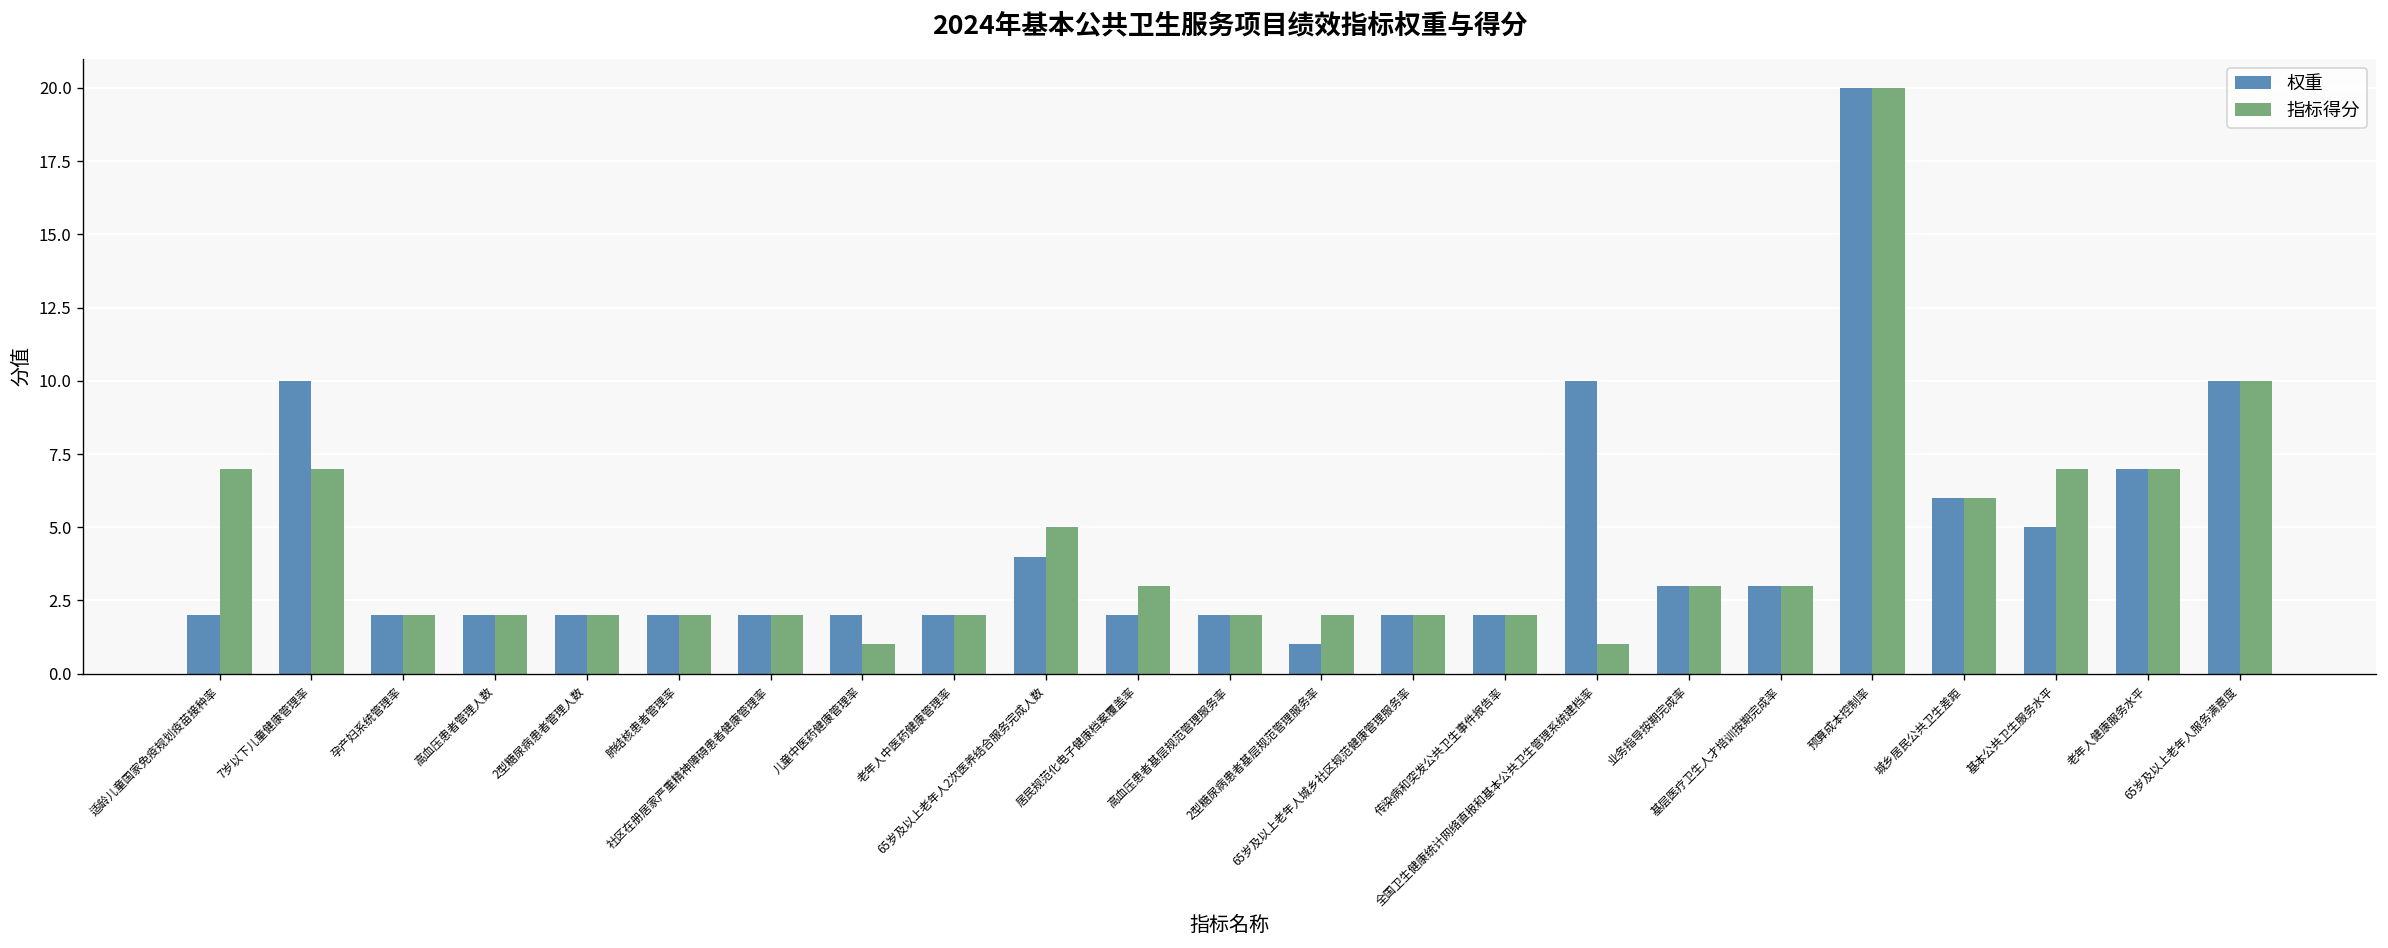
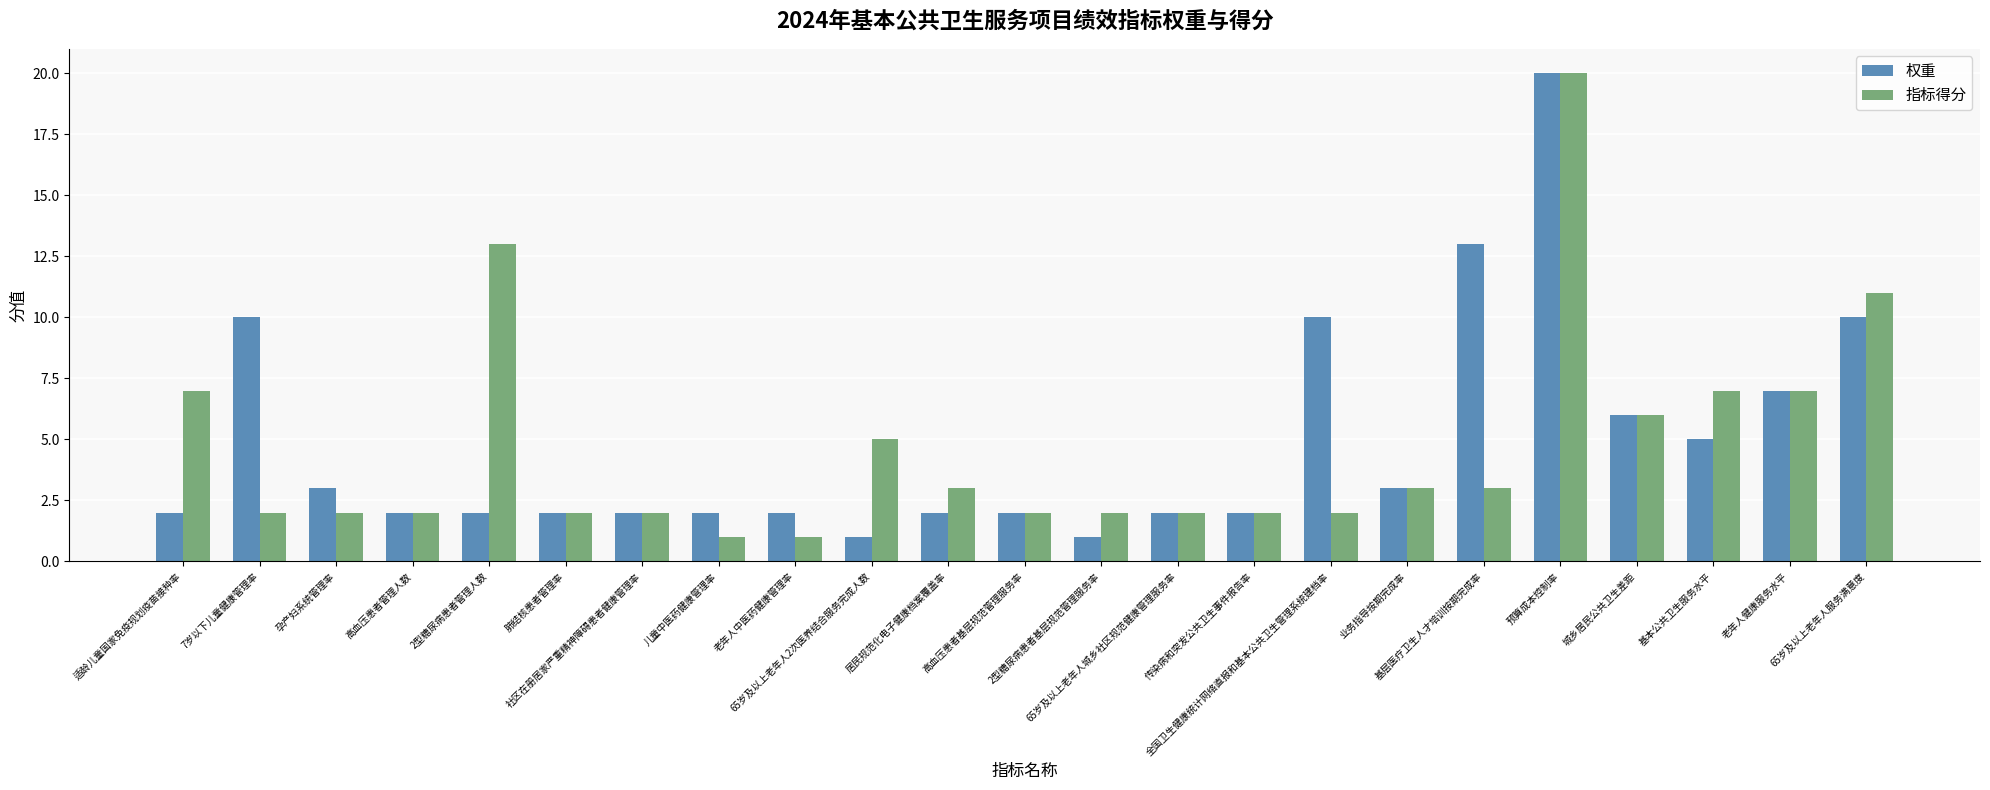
  {
    "权重": {
      "适龄儿童国家免疫规划疫苗接种率": 2,
      "7岁以下儿童健康管理率": 10,
-     "孕产妇系统管理率": 2,
+     "孕产妇系统管理率": 3,
      "高血压患者管理人数": 2,
      "2型糖尿病患者管理人数": 2,
      "肺结核患者管理率": 2,
      "社区在册居家严重精神障碍患者健康管理率": 2,
      "儿童中医药健康管理率": 2,
      "老年人中医药健康管理率": 2,
-     "65岁及以上老年人2次医养结合服务完成人数": 4,
+     "65岁及以上老年人2次医养结合服务完成人数": 1,
      "居民规范化电子健康档案覆盖率": 2,
      "高血压患者基层规范管理服务率": 2,
      "2型糖尿病患者基层规范管理服务率": 1,
      "65岁及以上老年人城乡社区规范健康管理服务率": 2,
      "传染病和突发公共卫生事件报告率": 2,
      "全国卫生健康统计网络直报和基本公共卫生管理系统建档率": 10,
      "业务指导按期完成率": 3,
-     "基层医疗卫生人才培训按期完成率": 3,
+     "基层医疗卫生人才培训按期完成率": 13,
      "预算成本控制率": 20,
      "城乡居民公共卫生差距": 6,
      "基本公共卫生服务水平": 5,
      "老年人健康服务水平": 7,
      "65岁及以上老年人服务满意度": 10
    },
    "指标得分": {
      "适龄儿童国家免疫规划疫苗接种率": 7,
-     "7岁以下儿童健康管理率": 7,
+     "7岁以下儿童健康管理率": 2,
      "孕产妇系统管理率": 2,
      "高血压患者管理人数": 2,
-     "2型糖尿病患者管理人数": 2,
+     "2型糖尿病患者管理人数": 13,
      "肺结核患者管理率": 2,
      "社区在册居家严重精神障碍患者健康管理率": 2,
      "儿童中医药健康管理率": 1,
-     "老年人中医药健康管理率": 2,
+     "老年人中医药健康管理率": 1,
      "65岁及以上老年人2次医养结合服务完成人数": 5,
      "居民规范化电子健康档案覆盖率": 3,
      "高血压患者基层规范管理服务率": 2,
      "2型糖尿病患者基层规范管理服务率": 2,
      "65岁及以上老年人城乡社区规范健康管理服务率": 2,
      "传染病和突发公共卫生事件报告率": 2,
-     "全国卫生健康统计网络直报和基本公共卫生管理系统建档率": 1,
+     "全国卫生健康统计网络直报和基本公共卫生管理系统建档率": 2,
      "业务指导按期完成率": 3,
      "基层医疗卫生人才培训按期完成率": 3,
      "预算成本控制率": 20,
      "城乡居民公共卫生差距": 6,
      "基本公共卫生服务水平": 7,
      "老年人健康服务水平": 7,
-     "65岁及以上老年人服务满意度": 10
+     "65岁及以上老年人服务满意度": 11
    }
  }
